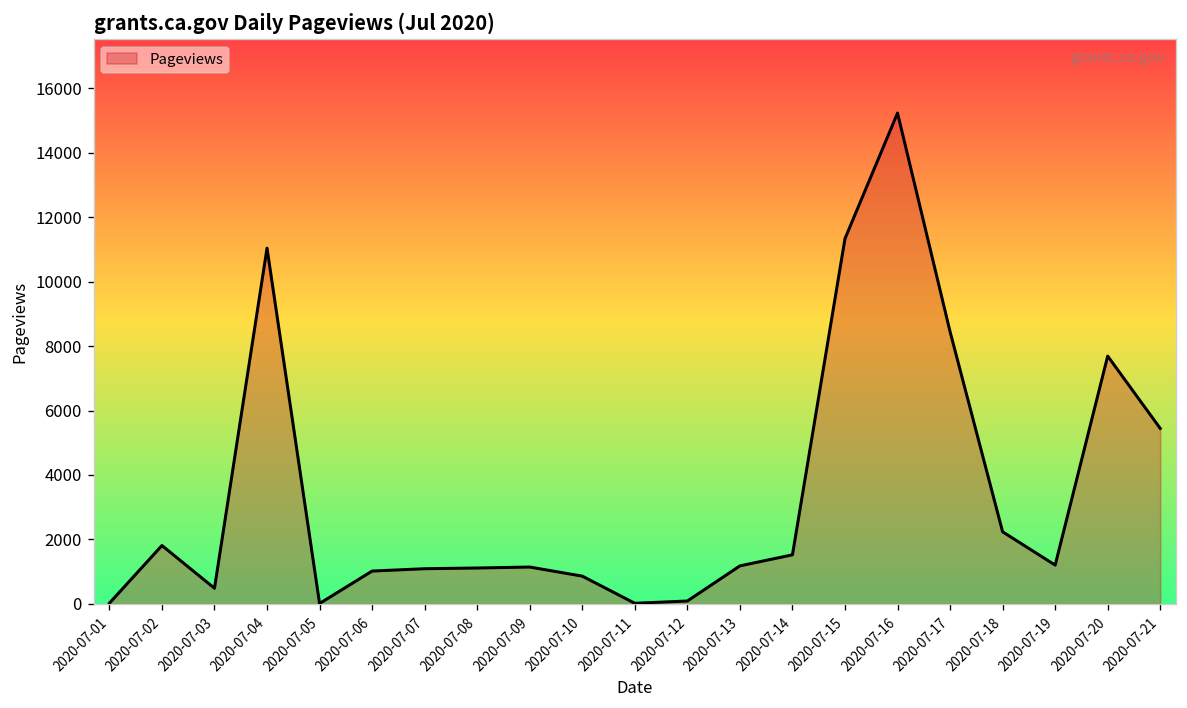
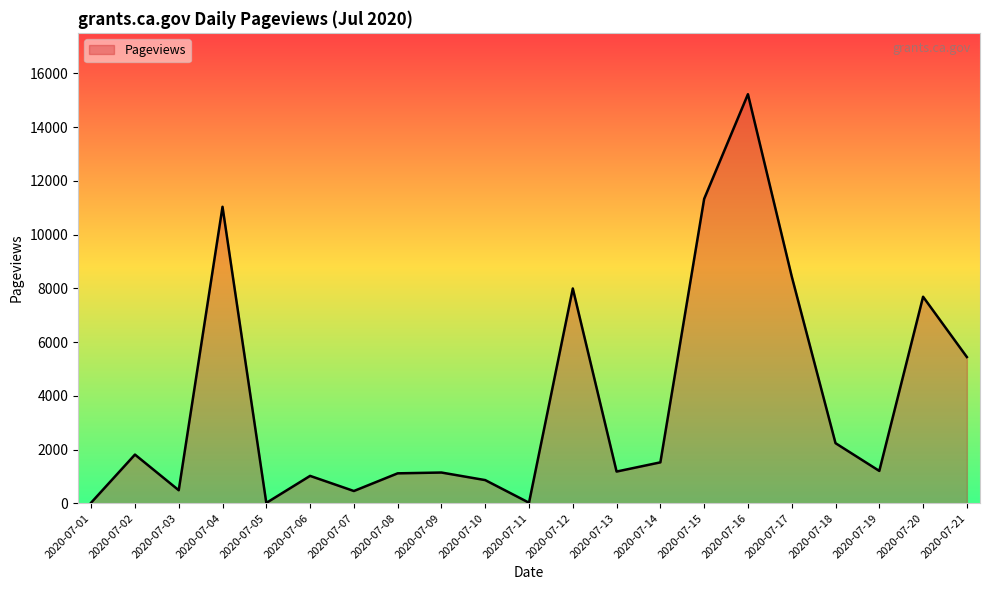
  {
    "2020-07-01": 0,
    "2020-07-02": 1800,
    "2020-07-03": 500,
    "2020-07-04": 11000,
    "2020-07-05": 0,
    "2020-07-06": 1000,
-   "2020-07-07": 1100,
+   "2020-07-07": 500,
    "2020-07-08": 1100,
    "2020-07-09": 1100,
    "2020-07-10": 900,
    "2020-07-11": 0,
-   "2020-07-12": 100,
+   "2020-07-12": 8000,
    "2020-07-13": 1200,
    "2020-07-14": 1500,
    "2020-07-15": 11300,
    "2020-07-16": 15200,
    "2020-07-17": 8400,
    "2020-07-18": 2200,
    "2020-07-19": 1200,
    "2020-07-20": 7700,
    "2020-07-21": 5400
  }
